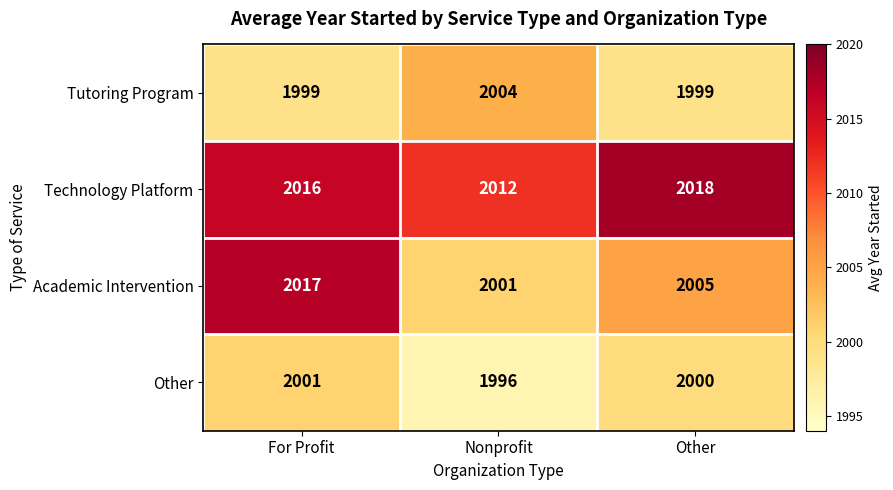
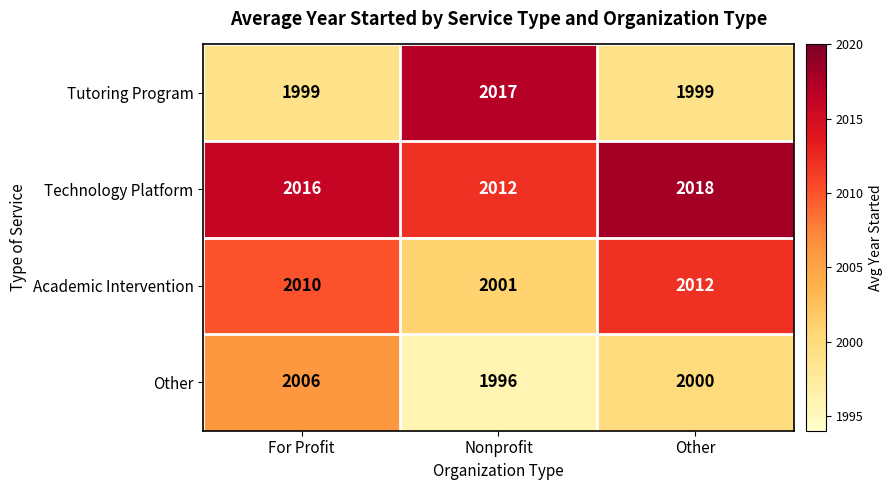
  {
    "Tutoring Program": {
      "For Profit": 1999,
-     "Nonprofit": 2004,
+     "Nonprofit": 2017,
      "Other": 1999
    },
    "Technology Platform": {
      "For Profit": 2016,
      "Nonprofit": 2012,
      "Other": 2018
    },
    "Academic Intervention": {
-     "For Profit": 2017,
+     "For Profit": 2010,
      "Nonprofit": 2001,
-     "Other": 2005
+     "Other": 2012
    },
    "Other": {
-     "For Profit": 2001,
+     "For Profit": 2006,
      "Nonprofit": 1996,
      "Other": 2000
    }
  }
